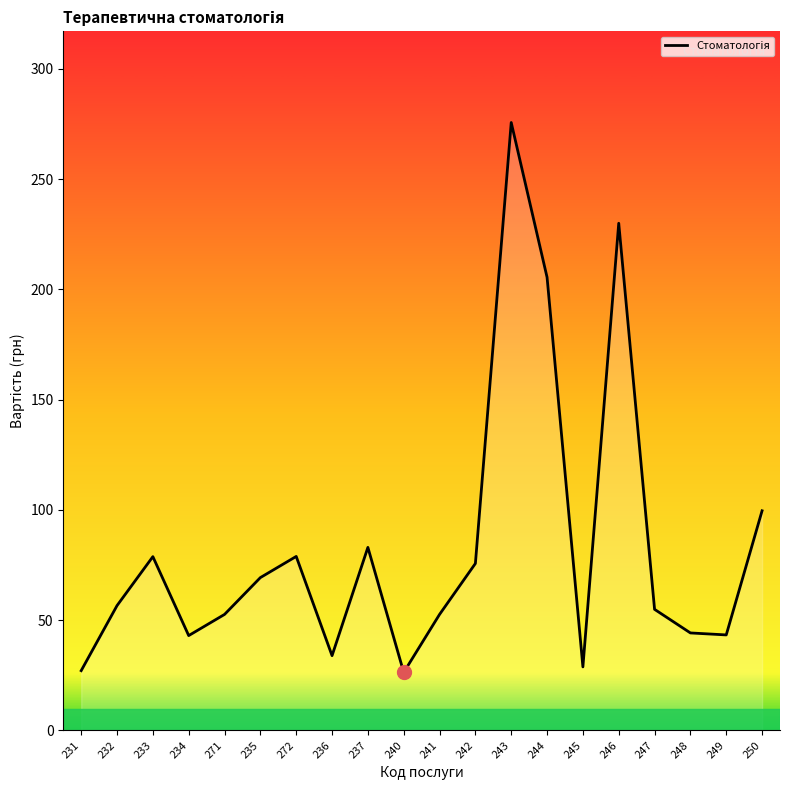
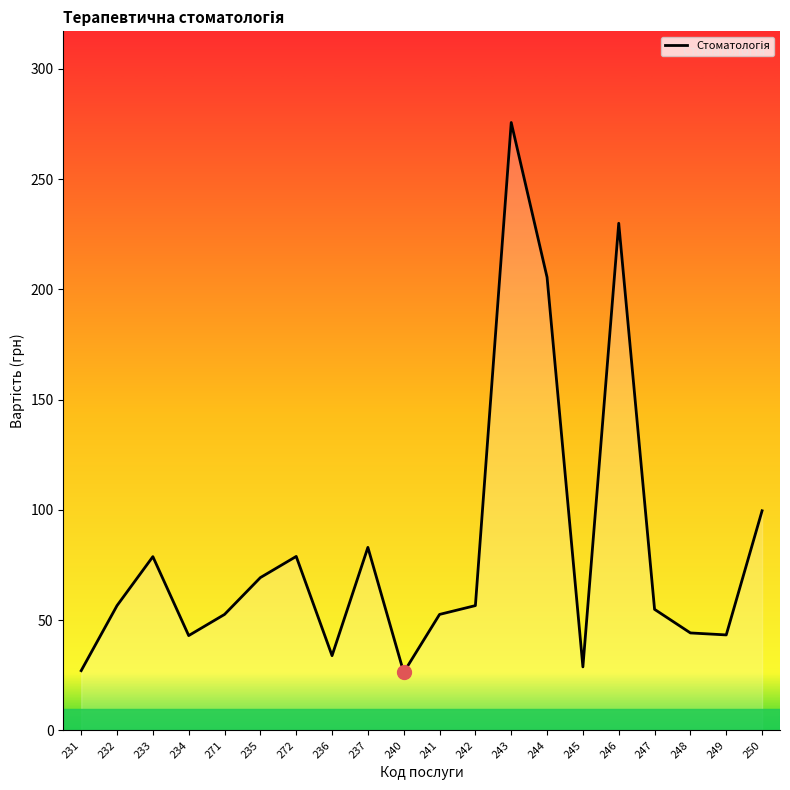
  {
    "Стоматологія": {
      "231": 27,
      "232": 57,
      "233": 79,
      "234": 43,
      "271": 53,
      "235": 69,
      "272": 79,
      "236": 34,
      "237": 83,
      "241": 53,
-     "242": 76,
+     "242": 57,
      "243": 276,
      "244": 206,
      "245": 29,
      "246": 230,
      "247": 55,
      "248": 44,
      "249": 43,
      "250": 100
    }
  }
